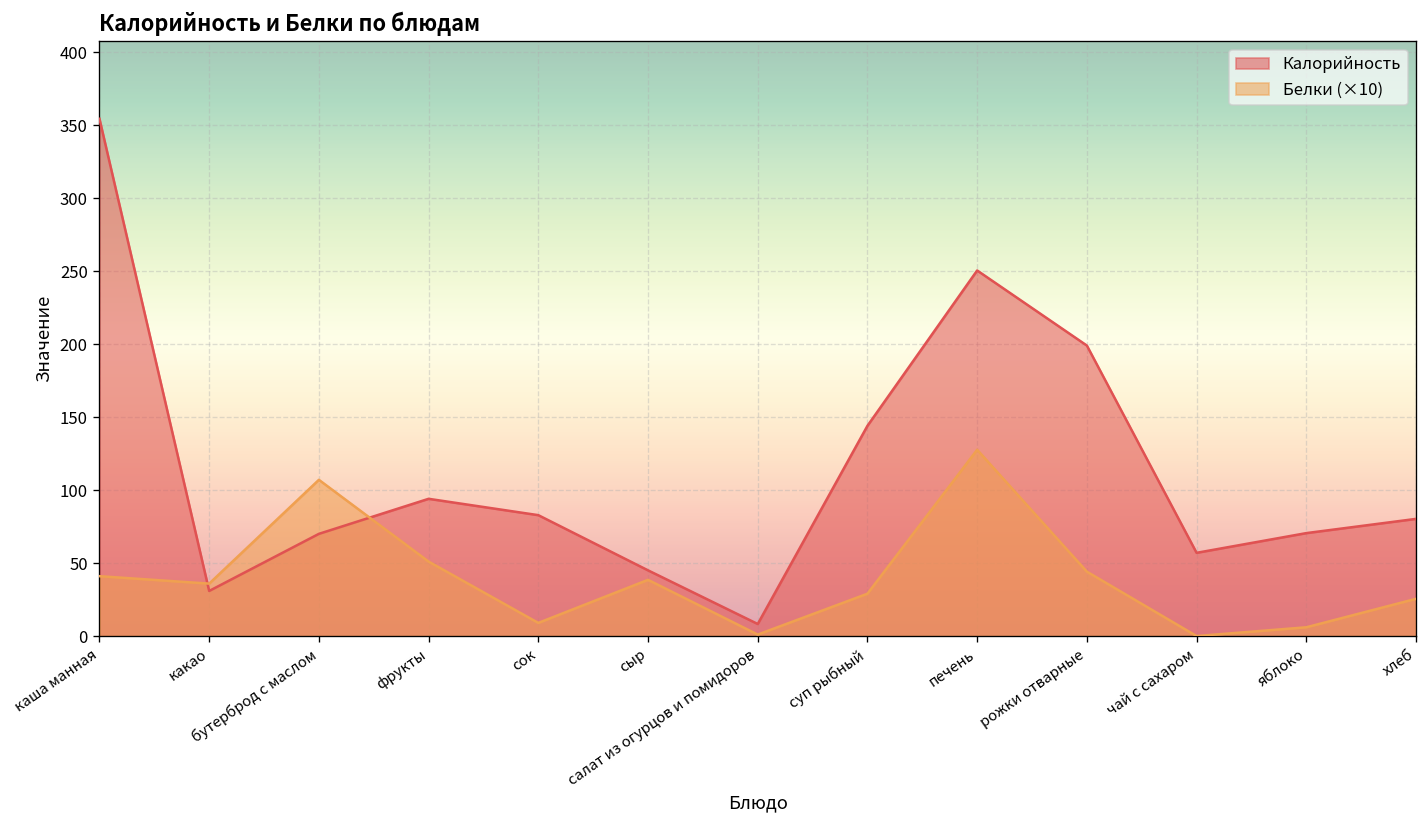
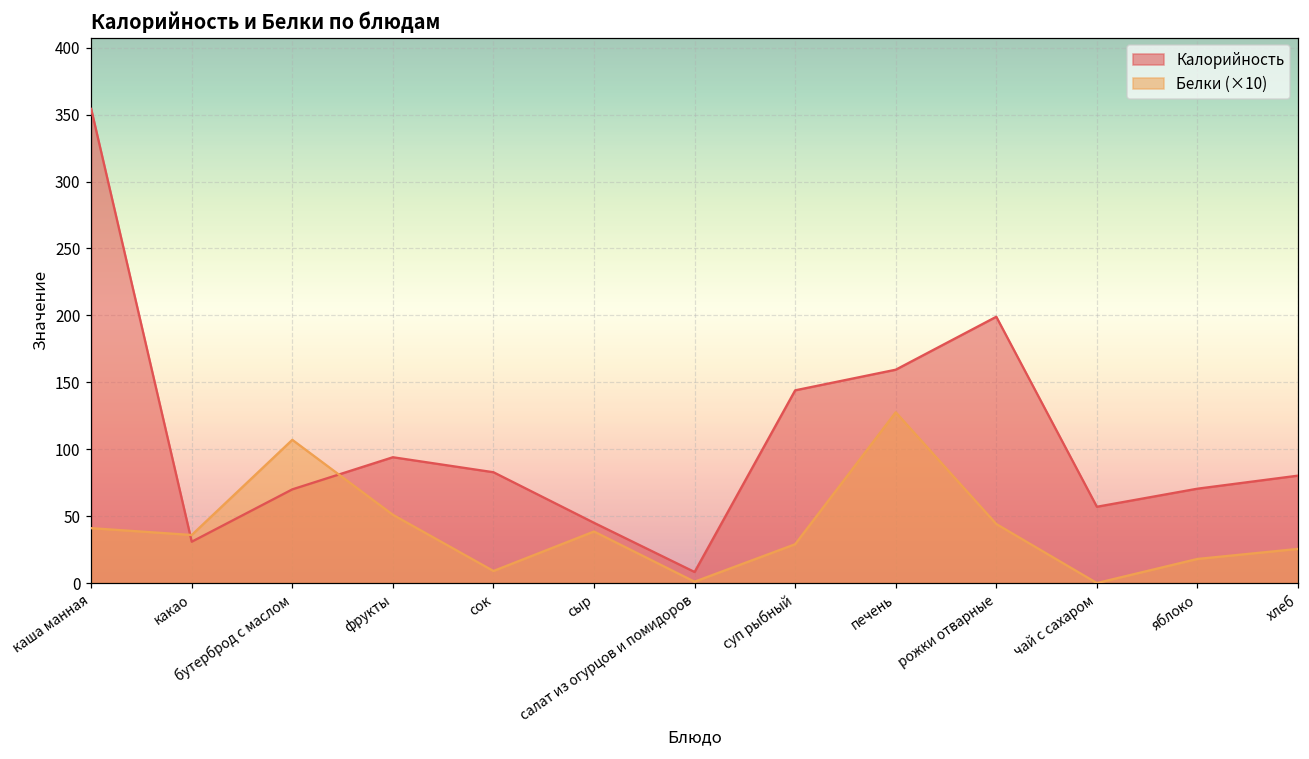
  {
    "Калорийность": {
      "каша манная": 354,
      "какао": 31,
      "бутерброд с маслом": 70,
      "фрукты": 94,
      "сок": 83,
      "сыр": 45,
      "салат из огурцов и помидоров": 8,
      "суп рыбный": 144,
-     "печень": 250,
+     "печень": 159,
      "рожки отварные": 199,
      "чай с сахаром": 57,
      "яблоко": 71,
      "хлеб": 80
    },
    "Белки (×10)": {
      "каша манная": 41,
      "какао": 36,
      "бутерброд с маслом": 107,
      "фрукты": 51,
      "сок": 9,
      "сыр": 39,
      "салат из огурцов и помидоров": 1,
      "суп рыбный": 29,
      "печень": 128,
      "рожки отварные": 44,
      "чай с сахаром": 0,
-     "яблоко": 6,
+     "яблоко": 18,
      "хлеб": 26
    }
  }
